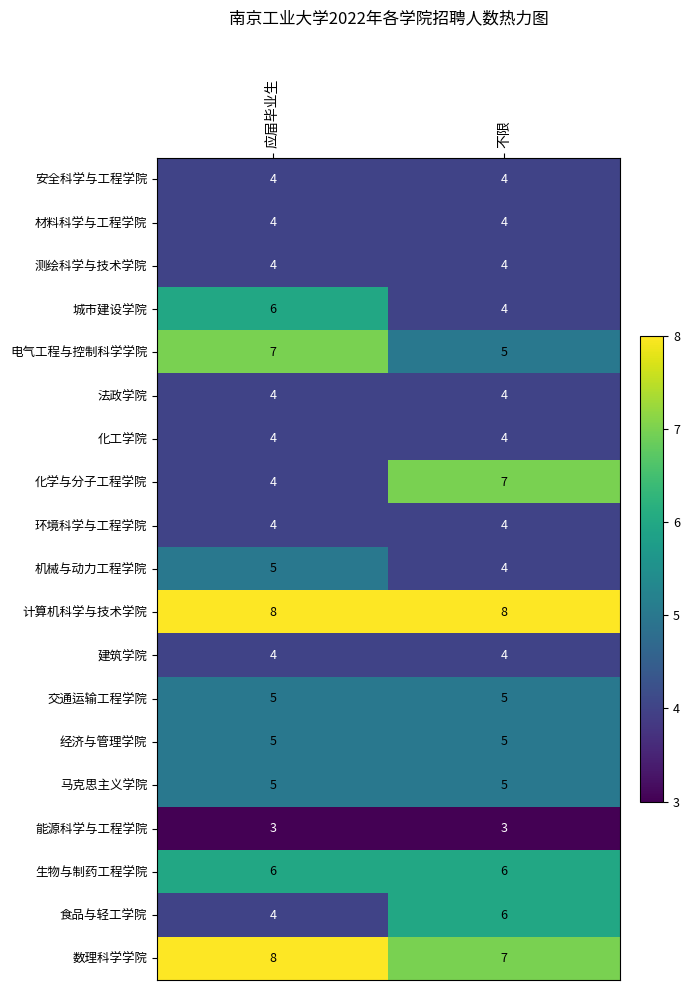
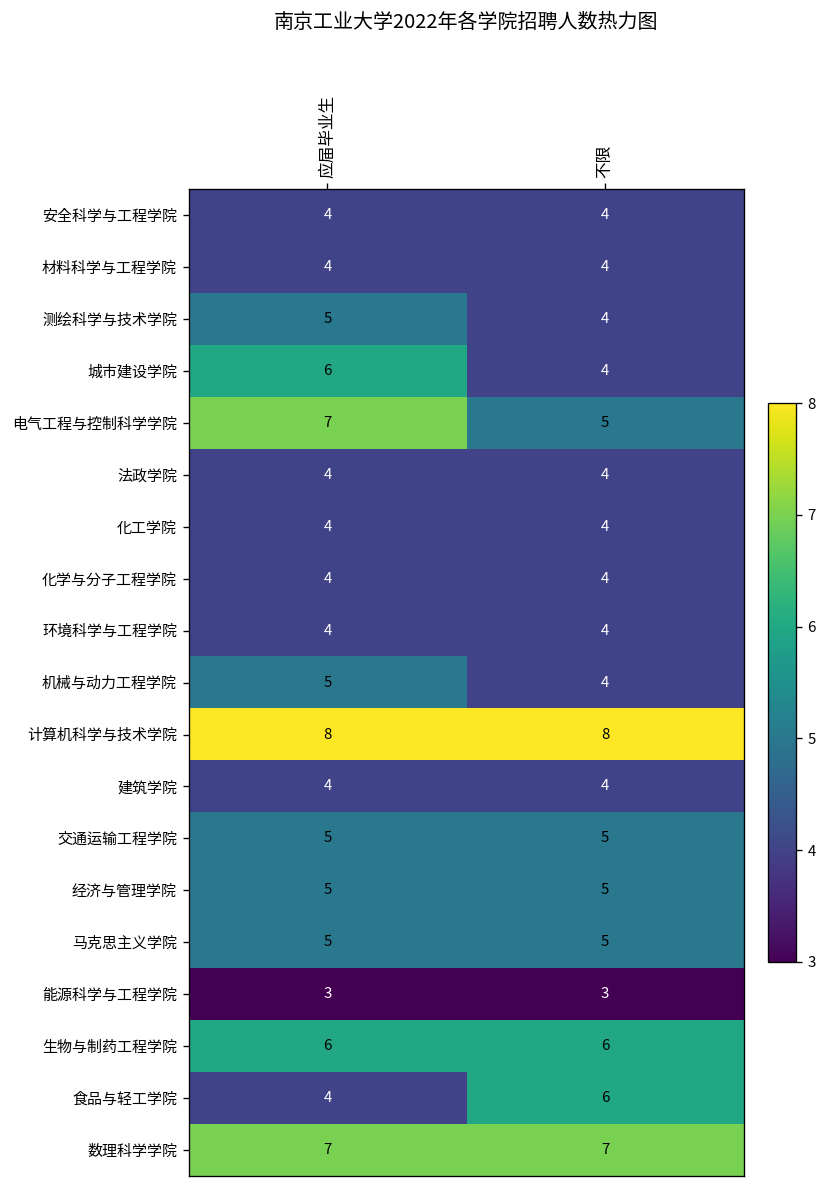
  {
    "安全科学与工程学院": {
      "应届毕业生": 4,
      "不限": 4
    },
    "材料科学与工程学院": {
      "应届毕业生": 4,
      "不限": 4
    },
    "测绘科学与技术学院": {
-     "应届毕业生": 4,
+     "应届毕业生": 5,
      "不限": 4
    },
    "城市建设学院": {
      "应届毕业生": 6,
      "不限": 4
    },
    "电气工程与控制科学学院": {
      "应届毕业生": 7,
      "不限": 5
    },
    "法政学院": {
      "应届毕业生": 4,
      "不限": 4
    },
    "化工学院": {
      "应届毕业生": 4,
      "不限": 4
    },
    "化学与分子工程学院": {
      "应届毕业生": 4,
-     "不限": 7
+     "不限": 4
    },
    "环境科学与工程学院": {
      "应届毕业生": 4,
      "不限": 4
    },
    "机械与动力工程学院": {
      "应届毕业生": 5,
      "不限": 4
    },
    "计算机科学与技术学院": {
      "应届毕业生": 8,
      "不限": 8
    },
    "建筑学院": {
      "应届毕业生": 4,
      "不限": 4
    },
    "交通运输工程学院": {
      "应届毕业生": 5,
      "不限": 5
    },
    "经济与管理学院": {
      "应届毕业生": 5,
      "不限": 5
    },
    "马克思主义学院": {
      "应届毕业生": 5,
      "不限": 5
    },
    "能源科学与工程学院": {
      "应届毕业生": 3,
      "不限": 3
    },
    "生物与制药工程学院": {
      "应届毕业生": 6,
      "不限": 6
    },
    "食品与轻工学院": {
      "应届毕业生": 4,
      "不限": 6
    },
    "数理科学学院": {
-     "应届毕业生": 8,
+     "应届毕业生": 7,
      "不限": 7
    }
  }
